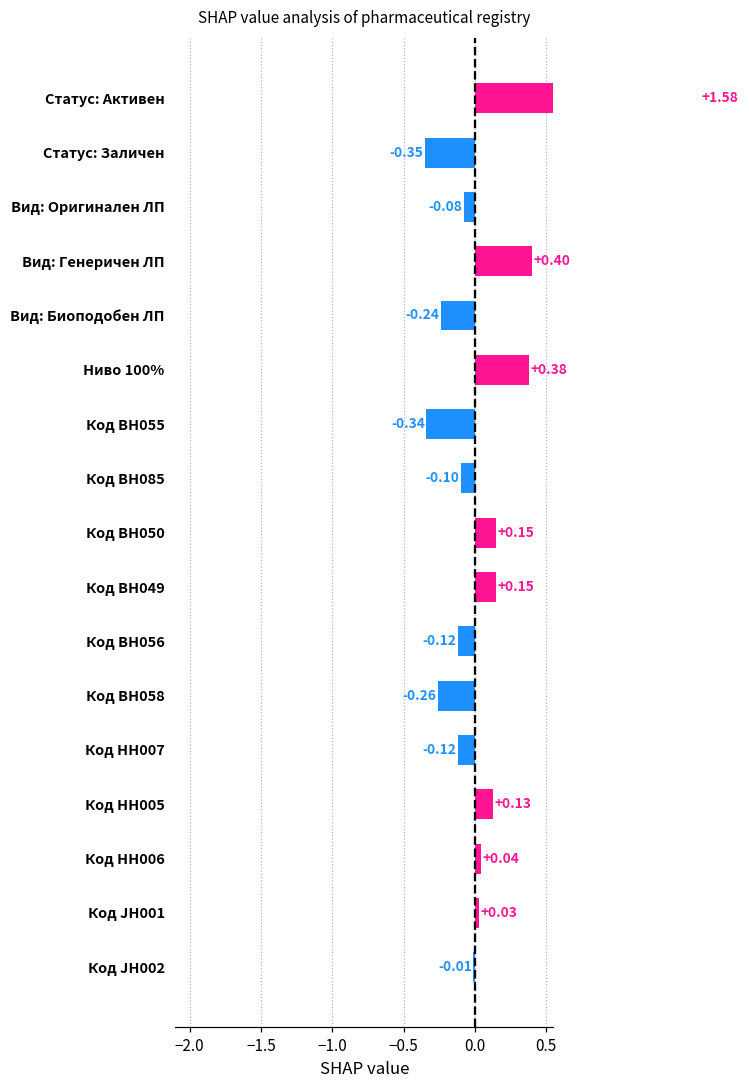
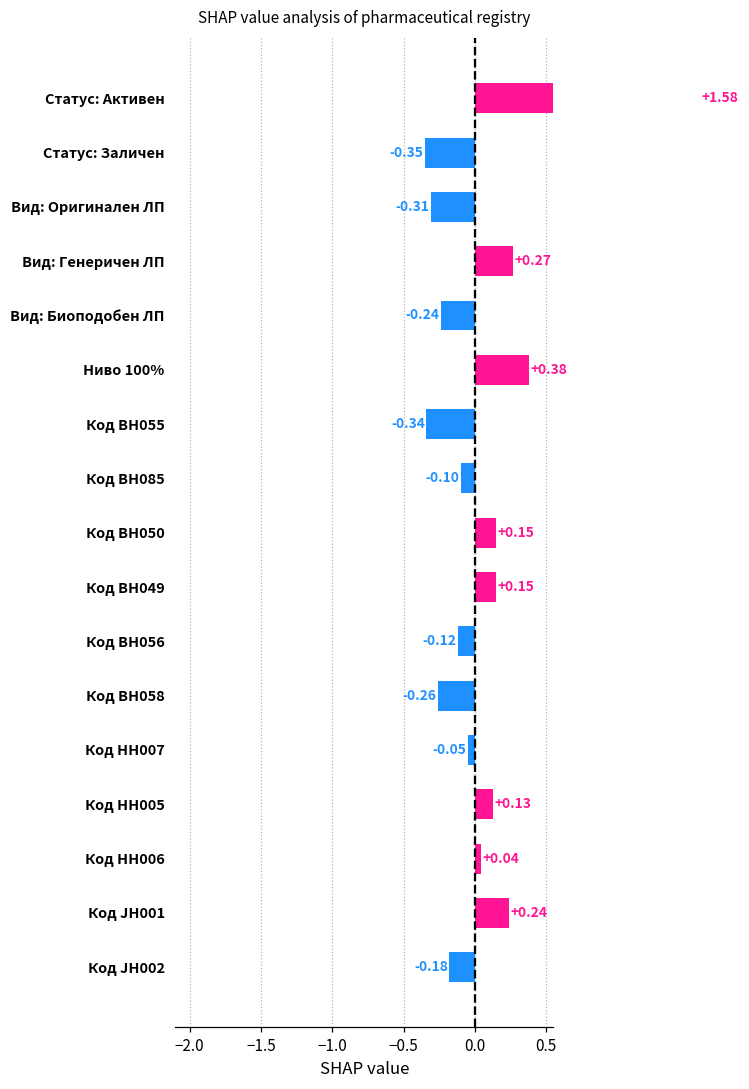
  {
    "Статус: Заличен": "-0.35",
-   "Вид: Оригинален ЛП": "-0.08",
-   "Вид: Генеричен ЛП": "+0.40",
+   "Вид: Оригинален ЛП": "-0.31",
+   "Вид: Генеричен ЛП": "+0.27",
    "Вид: Биоподобен ЛП": "-0.24",
    "Ниво 100%": "+0.38",
    "Код BH055": "-0.34",
    "Код BH085": "-0.10",
    "Код BH050": "+0.15",
    "Код BH049": "+0.15",
    "Код BH056": "-0.12",
    "Код BH058": "-0.26",
-   "Код HH007": "-0.12",
+   "Код HH007": "-0.05",
    "Код HH005": "+0.13",
    "Код HH006": "+0.04",
-   "Код JH001": "+0.03",
-   "Код JH002": "-0.01"
+   "Код JH001": "+0.24",
+   "Код JH002": "-0.18"
  }
